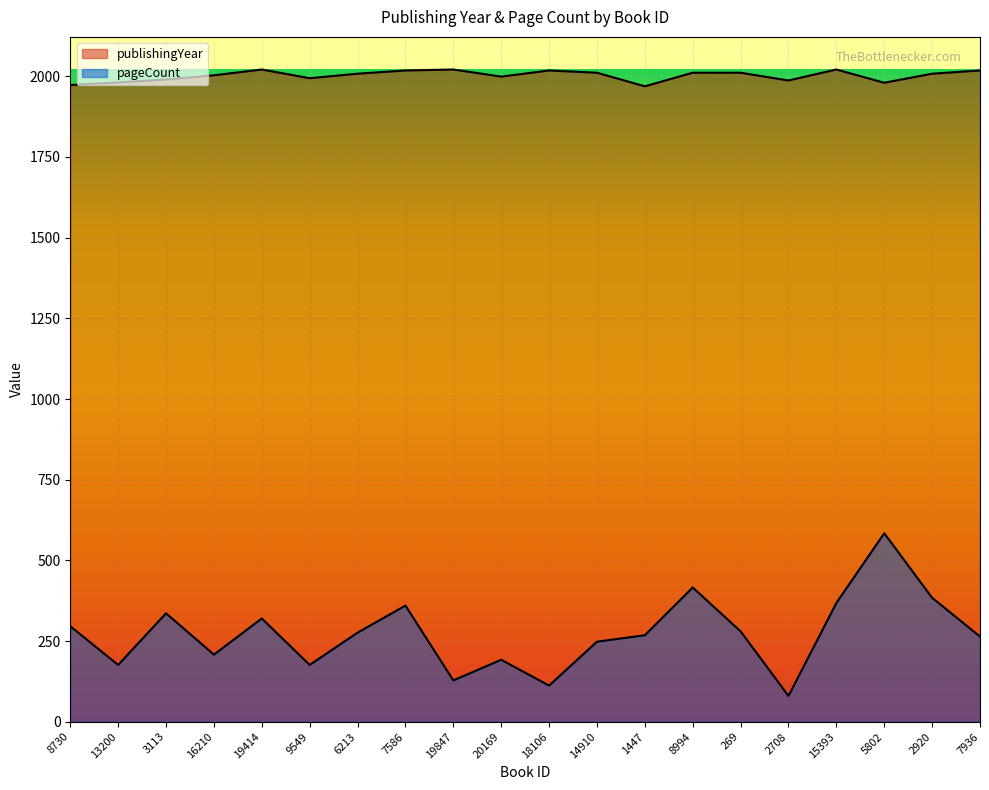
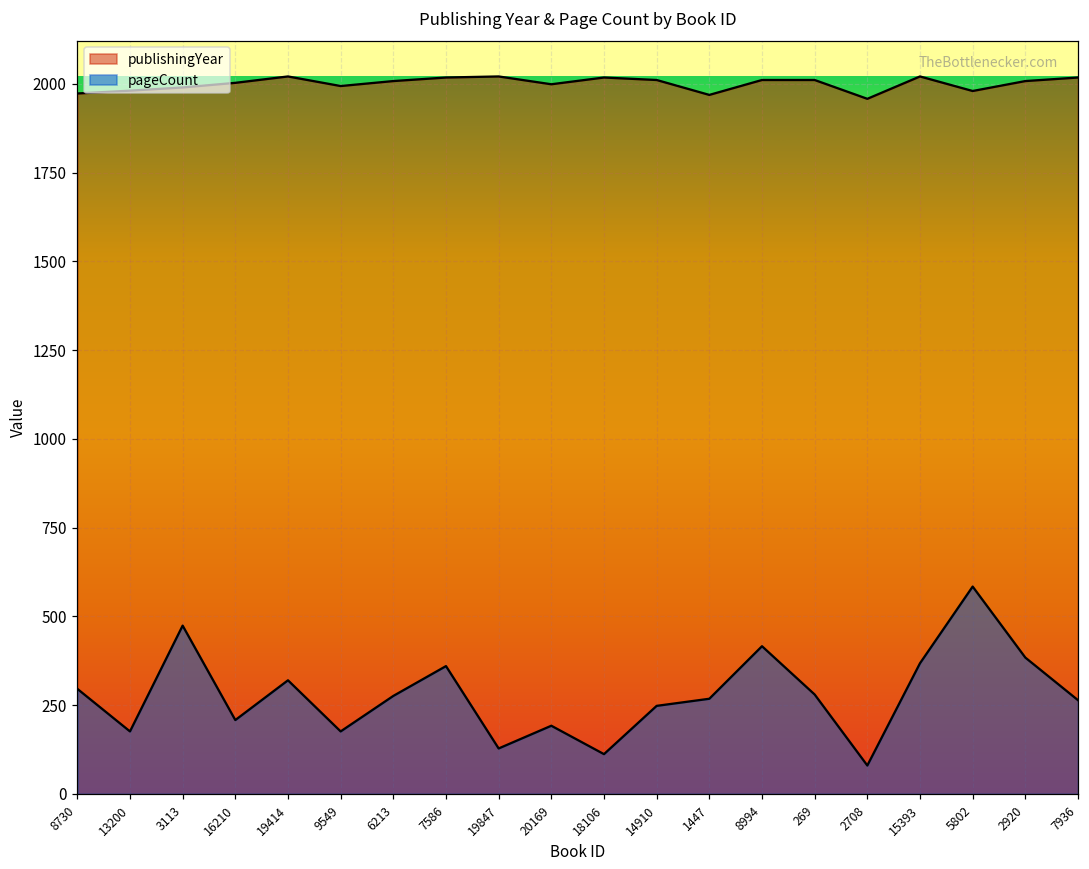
  {
    "publishingYear": {
      "8730": 1970,
      "16210": 2000,
      "19414": 2020,
      "9549": 1990,
      "6213": 2010,
      "7586": 2020,
      "19847": 2020,
      "20169": 2000,
      "18106": 2020,
      "14910": 2010,
      "1447": 1970,
      "8994": 2010,
      "269": 2010,
-     "2708": 1990,
+     "2708": 1960,
      "15393": 2020,
      "5802": 1980,
      "2920": 2010,
      "7936": 2020
    },
    "pageCount": {
      "8730": 300,
      "13200": 180,
-     "3113": 340,
+     "3113": 470,
      "16210": 210,
      "19414": 320,
      "9549": 180,
      "6213": 280,
      "7586": 360,
      "19847": 130,
      "20169": 190,
      "18106": 110,
      "14910": 250,
      "1447": 270,
      "8994": 420,
      "269": 280,
      "2708": 80,
      "15393": 370,
      "5802": 580,
      "2920": 380,
      "7936": 260
    }
  }
